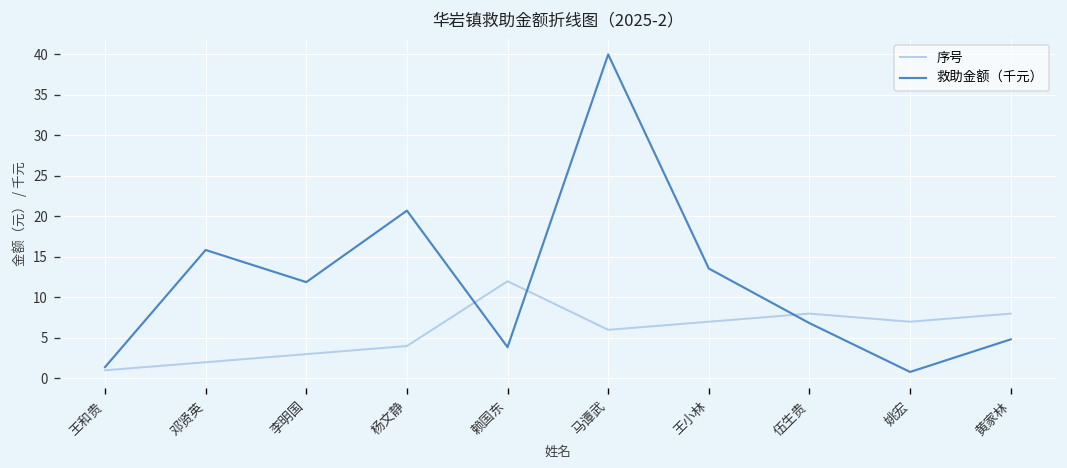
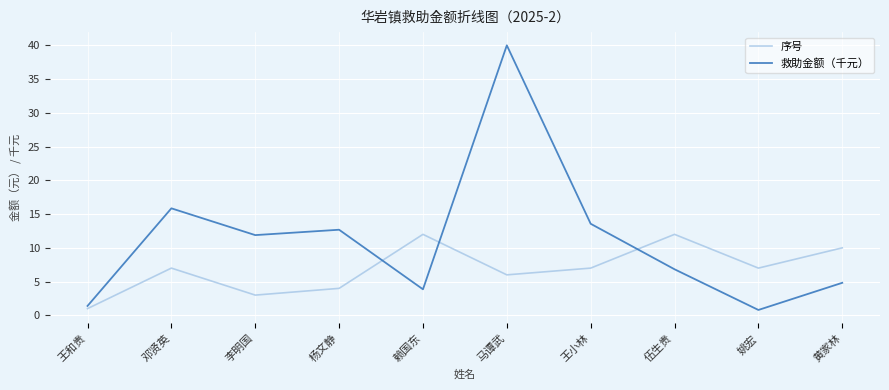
  {
    "序号": {
      "王和贵": 1,
-     "邓贤英": 2,
+     "邓贤英": 7,
      "李明国": 3,
      "杨文静": 4,
      "赖国东": 12,
      "马谭武": 6,
      "王小林": 7,
-     "伍生贵": 8,
+     "伍生贵": 12,
      "姚宏": 7,
-     "黄家林": 8
+     "黄家林": 10
    },
    "救助金额（千元）": {
      "王和贵": 1,
      "邓贤英": 16,
      "李明国": 12,
-     "杨文静": 21,
+     "杨文静": 13,
      "赖国东": 4,
      "马谭武": 40,
      "王小林": 14,
      "伍生贵": 7,
      "姚宏": 1,
      "黄家林": 5
    }
  }
